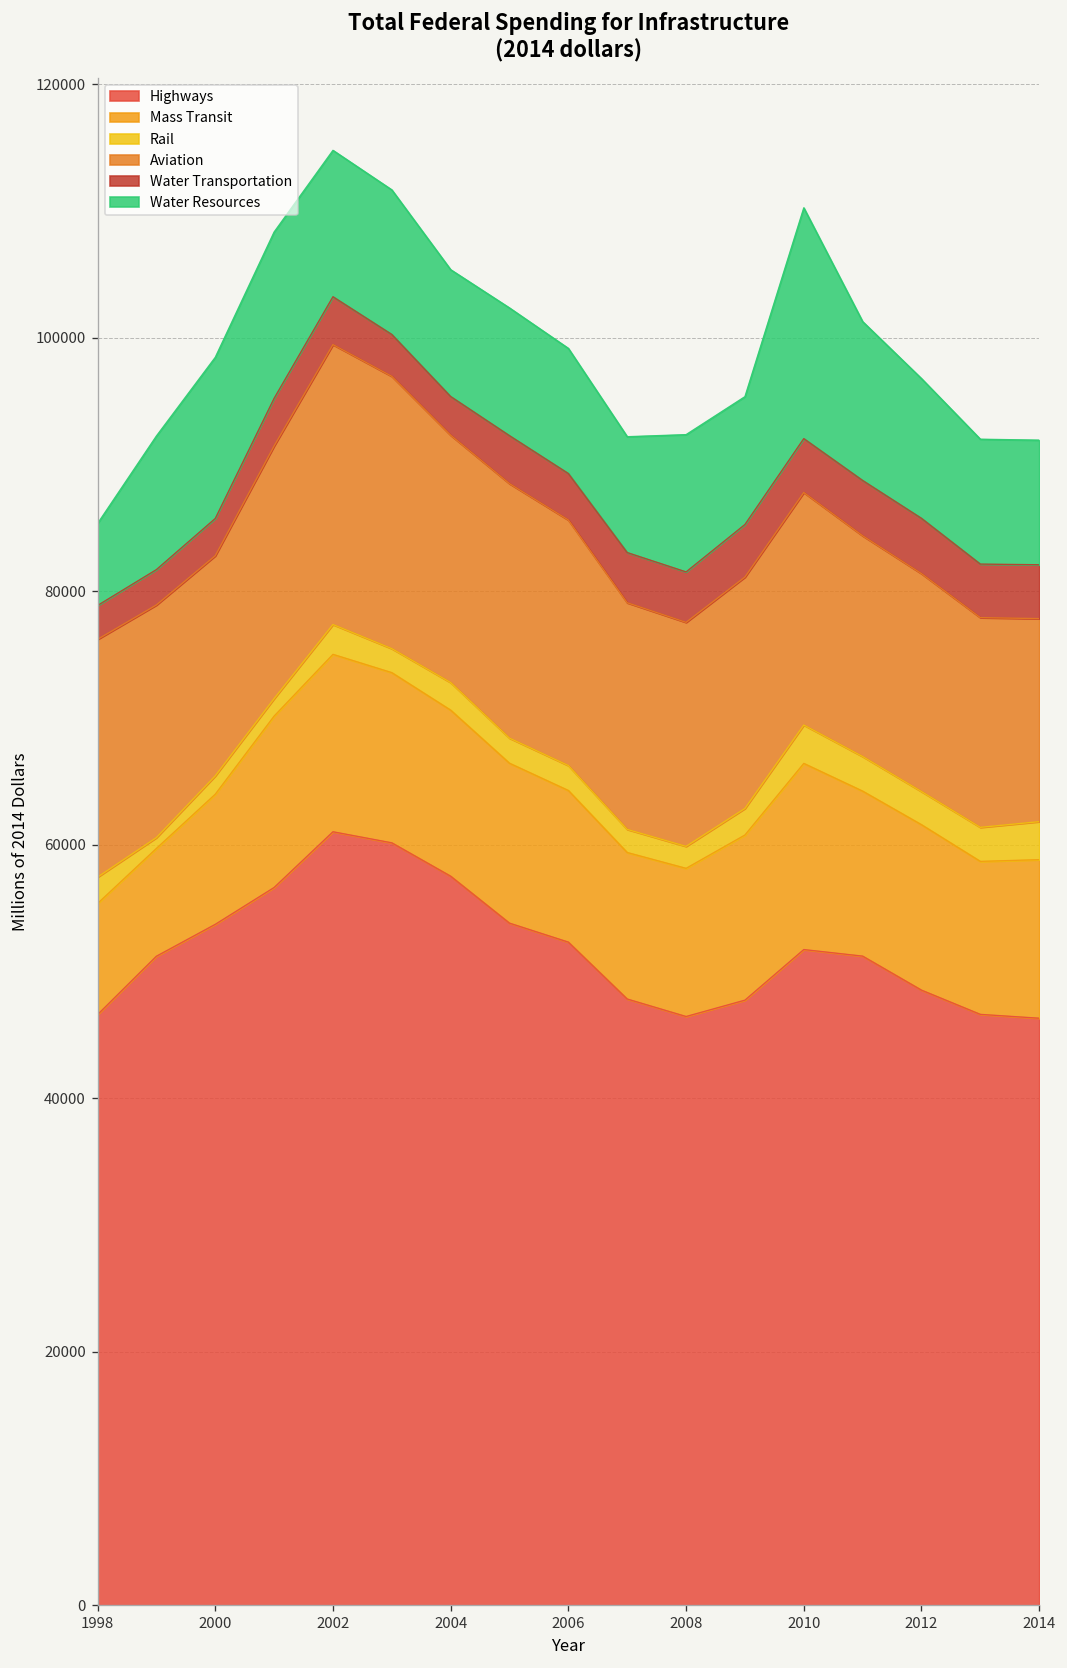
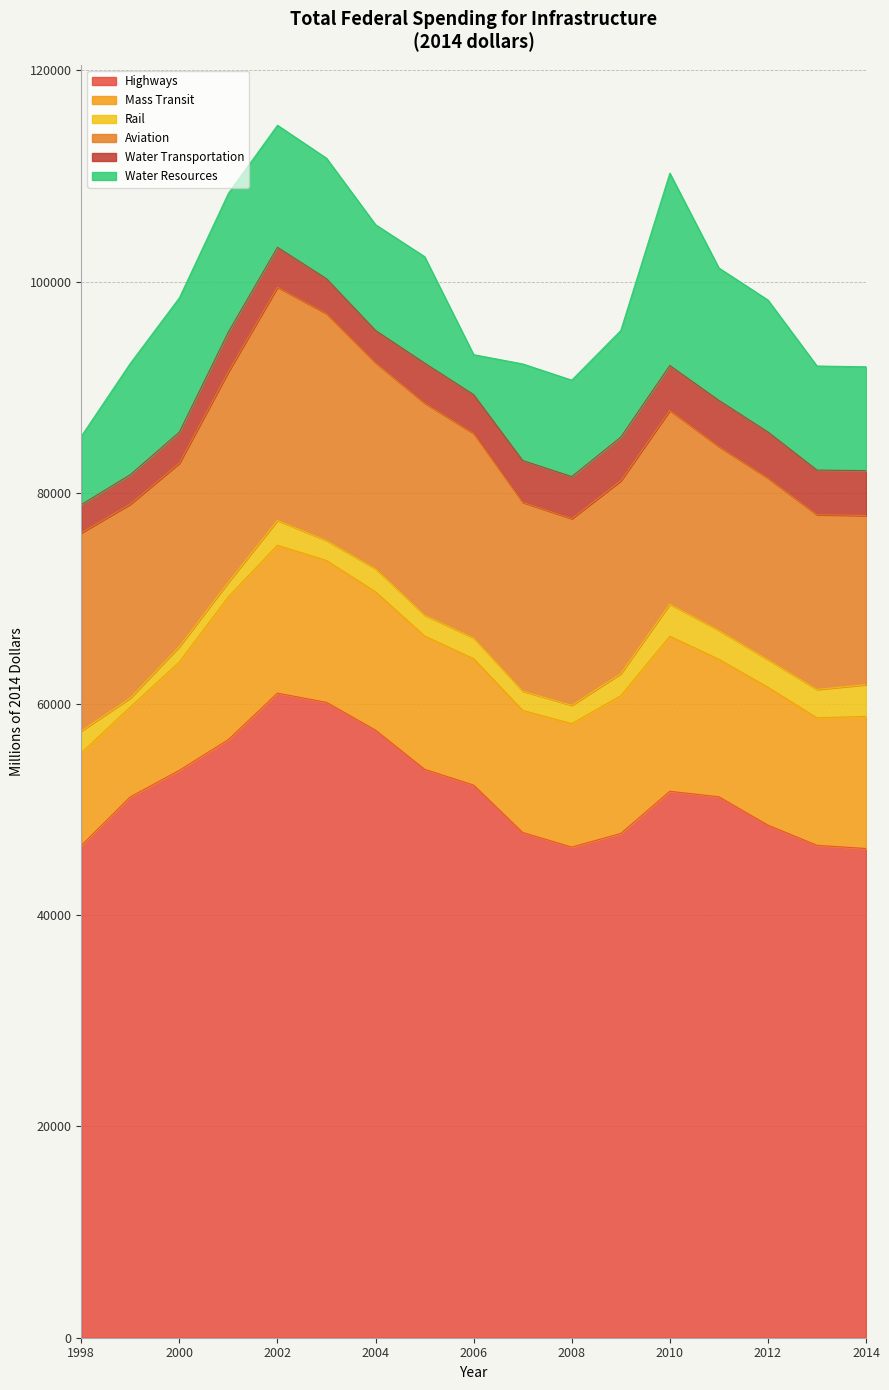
  {
    "Water Resources": {
      "1998": 6500,
      "2000": 12700,
      "2002": 11600,
      "2004": 10000,
-     "2006": 9900,
-     "2008": 10800,
+     "2006": 3800,
+     "2008": 9100,
      "2010": 18200,
-     "2012": 11000,
+     "2012": 12500,
      "2014": 9800
    }
  }
